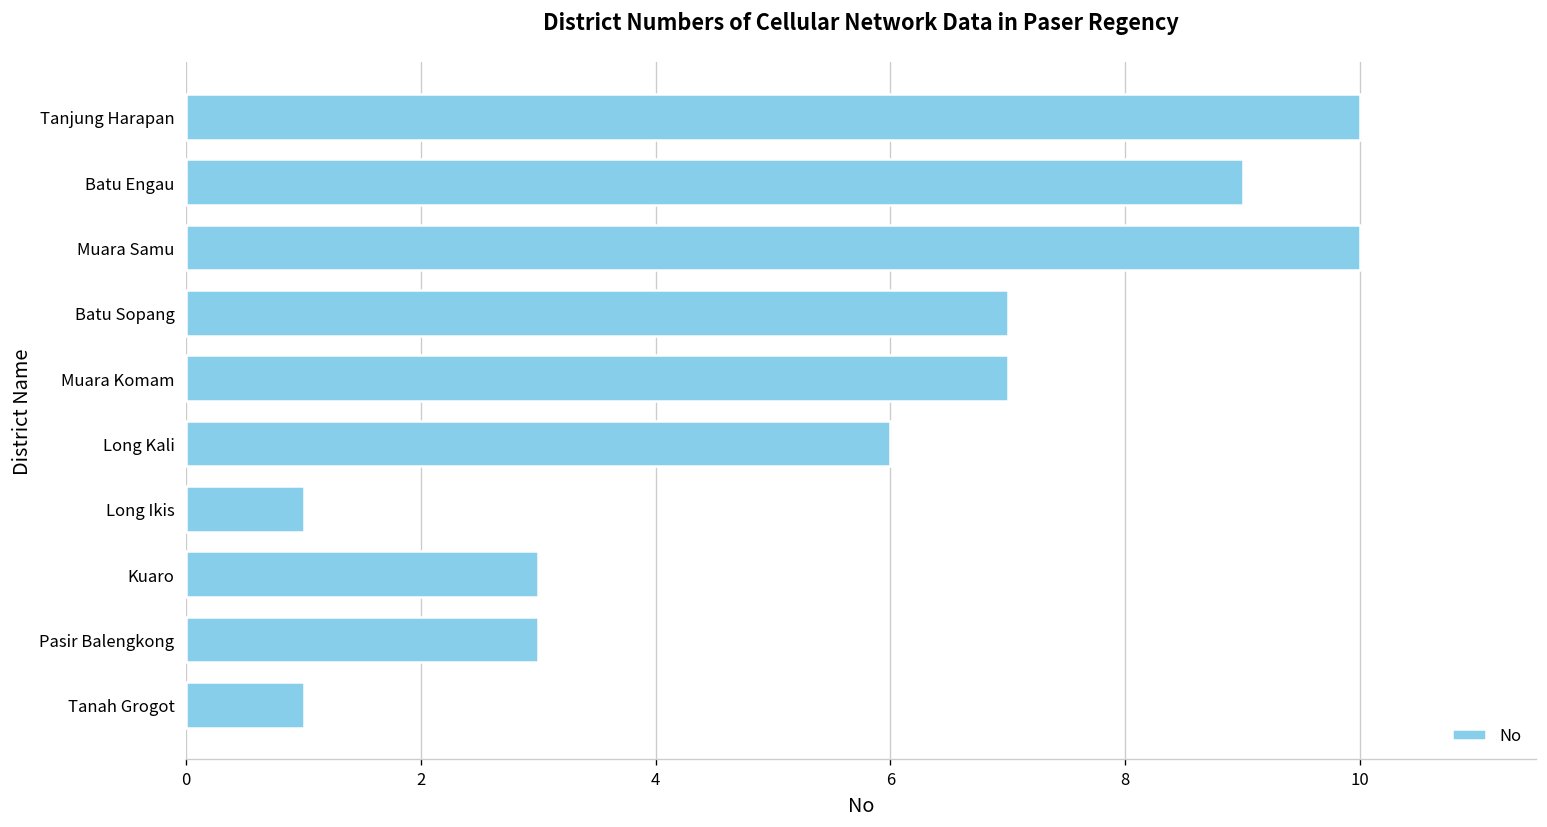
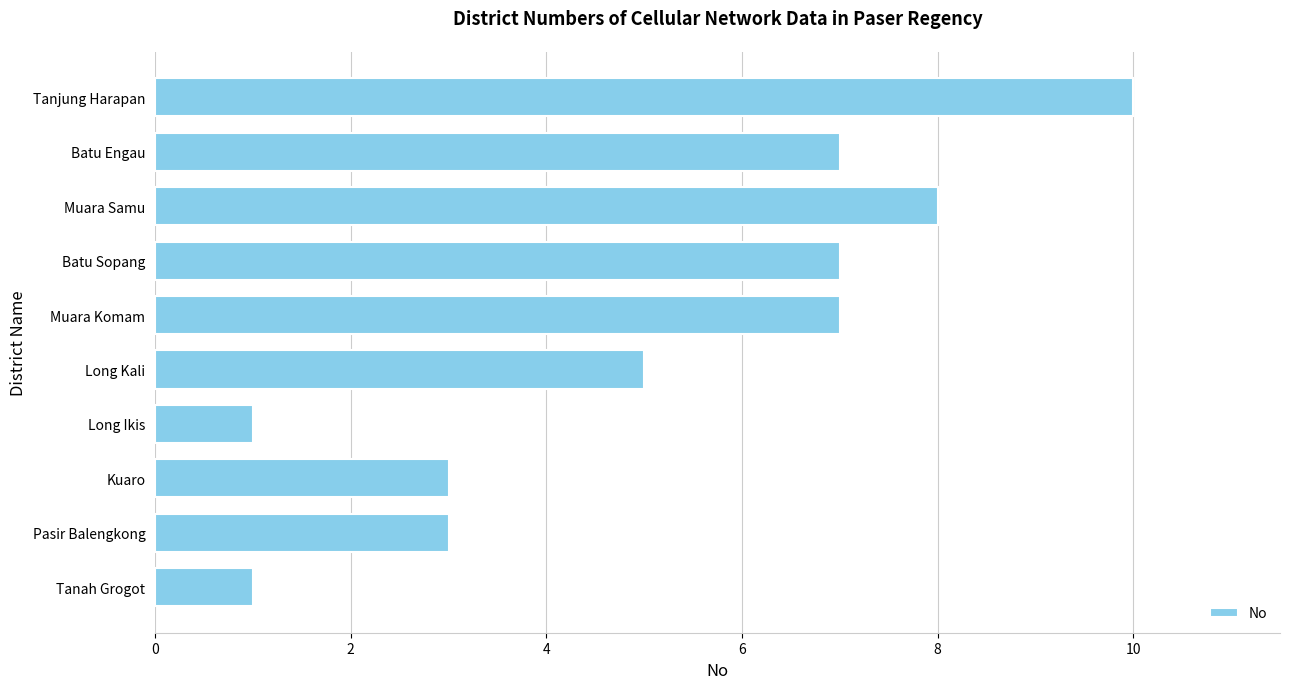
  {
    "Tanjung Harapan": 10,
-   "Batu Engau": 9,
-   "Muara Samu": 10,
+   "Batu Engau": 7,
+   "Muara Samu": 8,
    "Batu Sopang": 7,
    "Muara Komam": 7,
-   "Long Kali": 6,
+   "Long Kali": 5,
    "Long Ikis": 1,
    "Kuaro": 3,
    "Pasir Balengkong": 3,
    "Tanah Grogot": 1
  }
